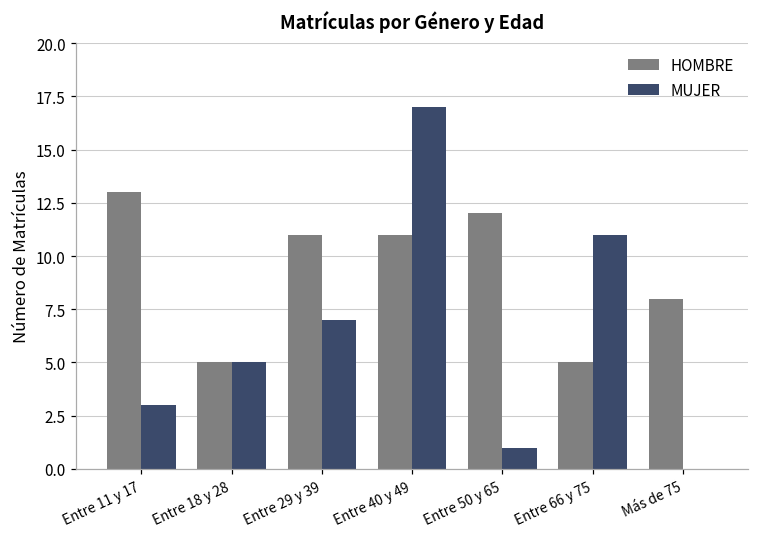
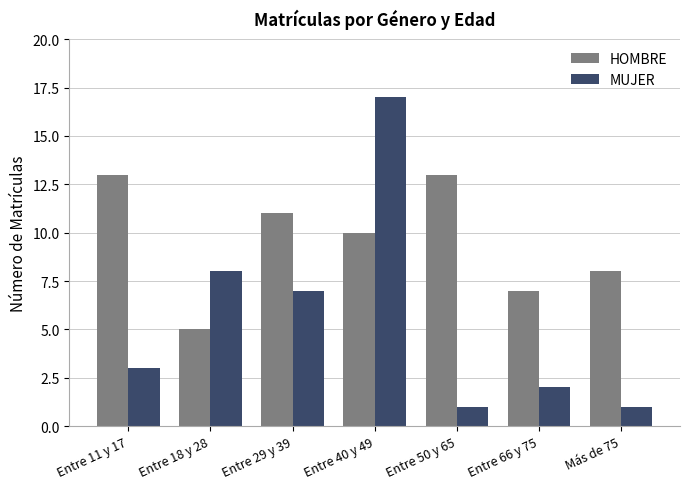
  {
    "HOMBRE": {
      "Entre 11 y 17": 13,
      "Entre 18 y 28": 5,
      "Entre 29 y 39": 11,
-     "Entre 40 y 49": 11,
-     "Entre 50 y 65": 12,
-     "Entre 66 y 75": 5,
+     "Entre 40 y 49": 10,
+     "Entre 50 y 65": 13,
+     "Entre 66 y 75": 7,
      "Más de 75": 8
    },
    "MUJER": {
      "Entre 11 y 17": 3,
-     "Entre 18 y 28": 5,
+     "Entre 18 y 28": 8,
      "Entre 29 y 39": 7,
      "Entre 40 y 49": 17,
      "Entre 50 y 65": 1,
-     "Entre 66 y 75": 11,
-     "Más de 75": 0
+     "Entre 66 y 75": 2,
+     "Más de 75": 1
    }
  }
